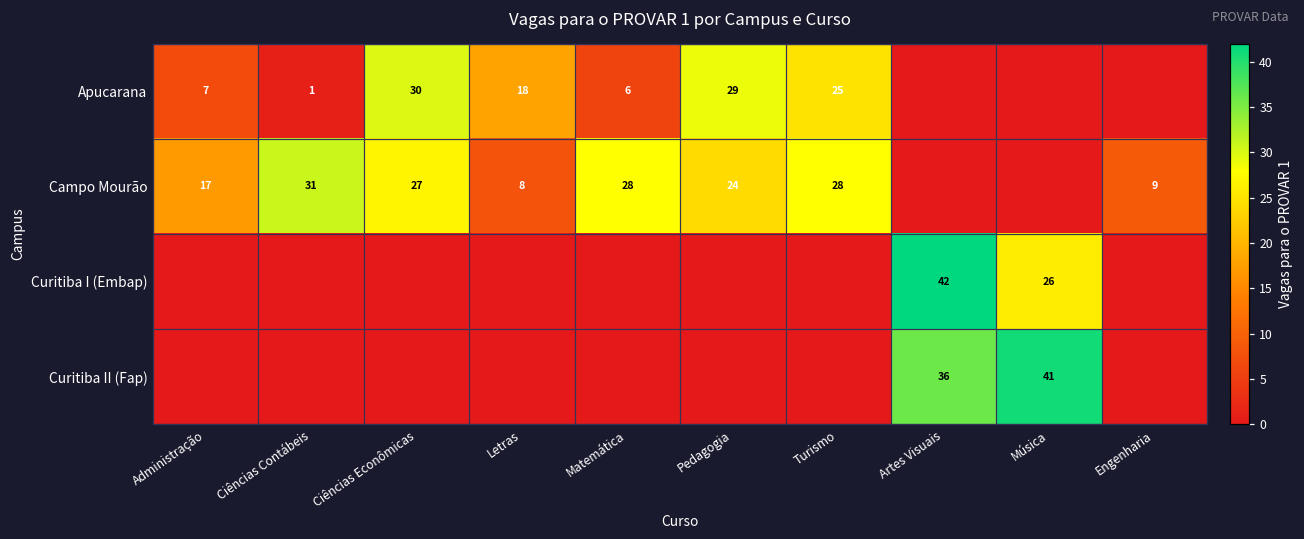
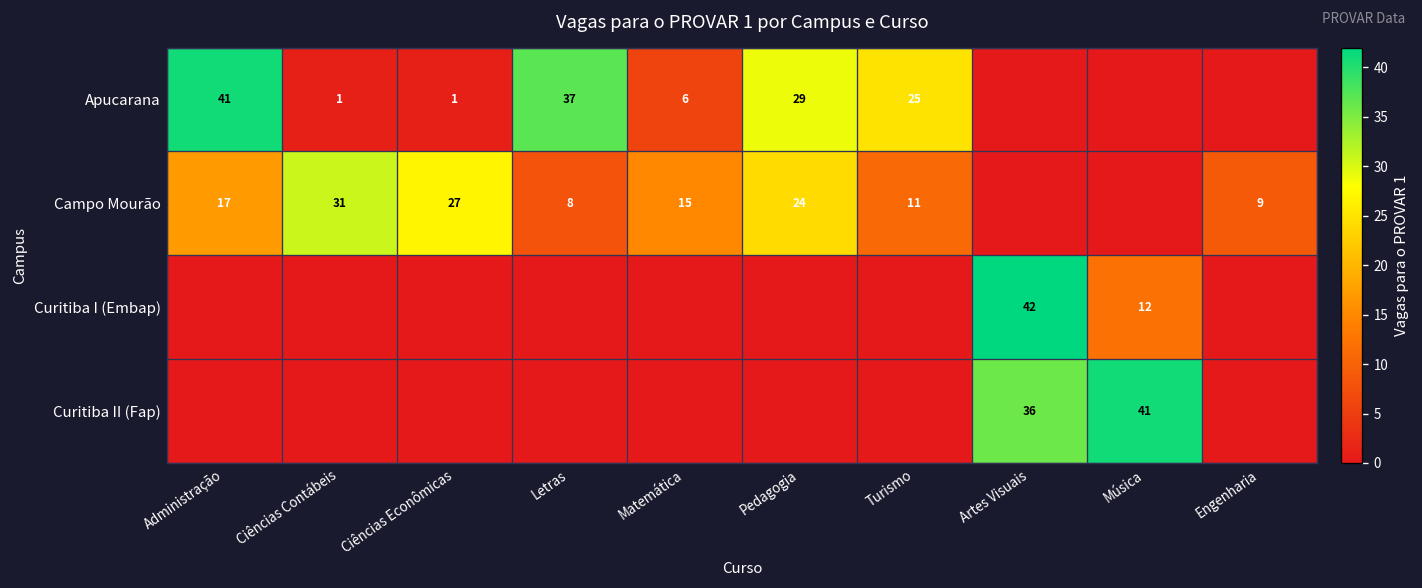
  {
    "Apucarana": {
-     "Administração": 7,
+     "Administração": 41,
      "Ciências Contábeis": 1,
-     "Ciências Econômicas": 30,
-     "Letras": 18,
+     "Ciências Econômicas": 1,
+     "Letras": 37,
      "Matemática": 6,
      "Pedagogia": 29,
      "Turismo": 25
    },
    "Campo Mourão": {
      "Administração": 17,
      "Ciências Contábeis": 31,
      "Ciências Econômicas": 27,
      "Letras": 8,
-     "Matemática": 28,
+     "Matemática": 15,
      "Pedagogia": 24,
-     "Turismo": 28,
+     "Turismo": 11,
      "Engenharia": 9
    },
    "Curitiba I (Embap)": {
      "Artes Visuais": 42,
-     "Música": 26
+     "Música": 12
    },
    "Curitiba II (Fap)": {
      "Artes Visuais": 36,
      "Música": 41
    }
  }
